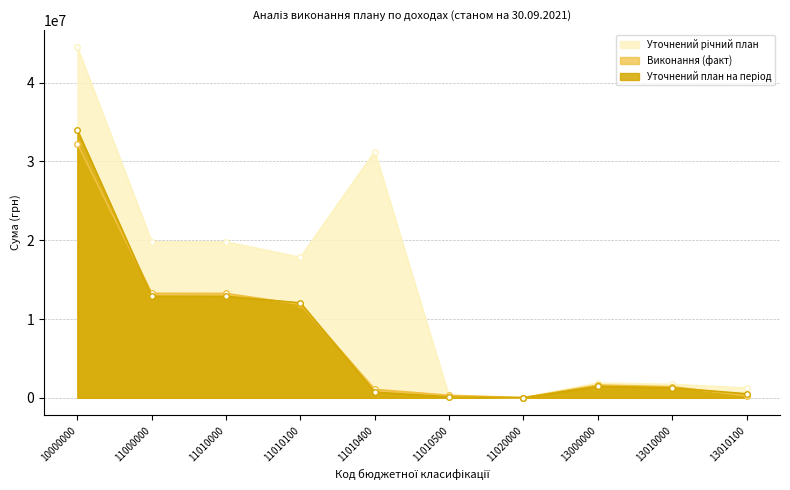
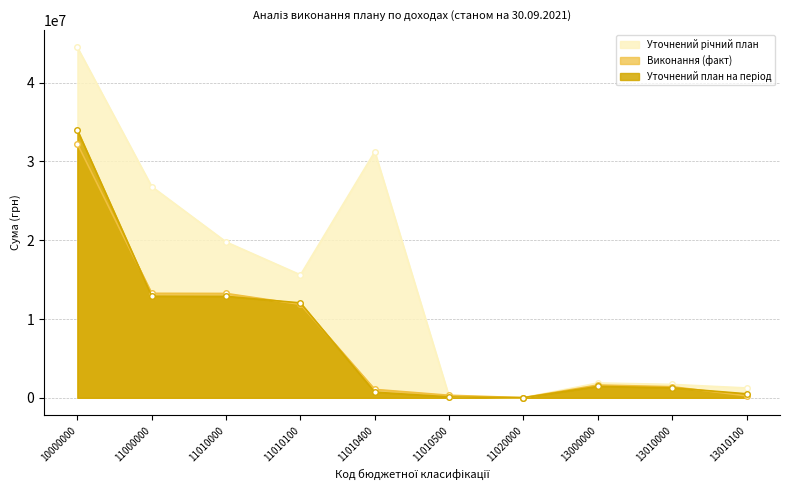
  {
    "Уточнений річний план": {
      "10000000": 44000000,
-     "11000000": 20000000,
+     "11000000": 27000000,
      "11010000": 20000000,
-     "11010100": 18000000,
+     "11010100": 16000000,
      "11010400": 31000000,
      "13010100": 1000000
    },
    "Виконання (факт)": {
      "10000000": 32000000,
      "11000000": 13000000,
      "11010000": 13000000,
      "11010400": 1000000
    },
    "Уточнений план на період": {
      "10000000": 34000000,
      "11000000": 13000000,
      "11010000": 13000000,
      "11010400": 1000000
    }
  }
